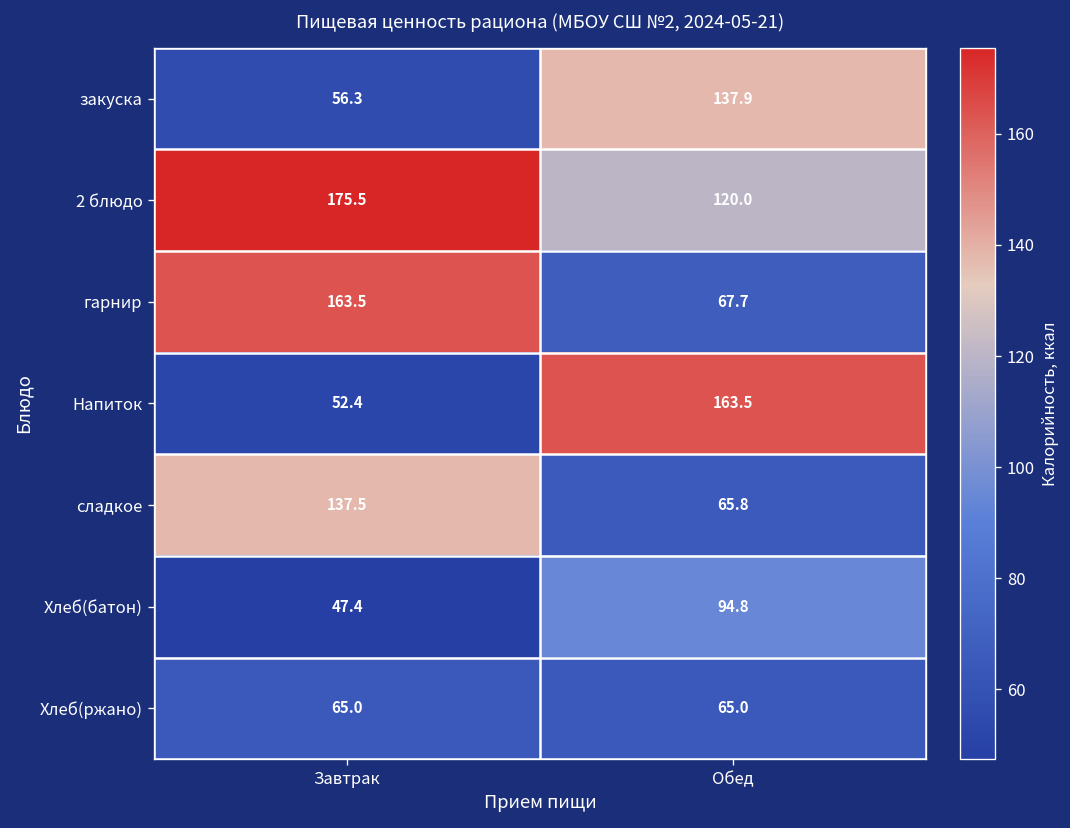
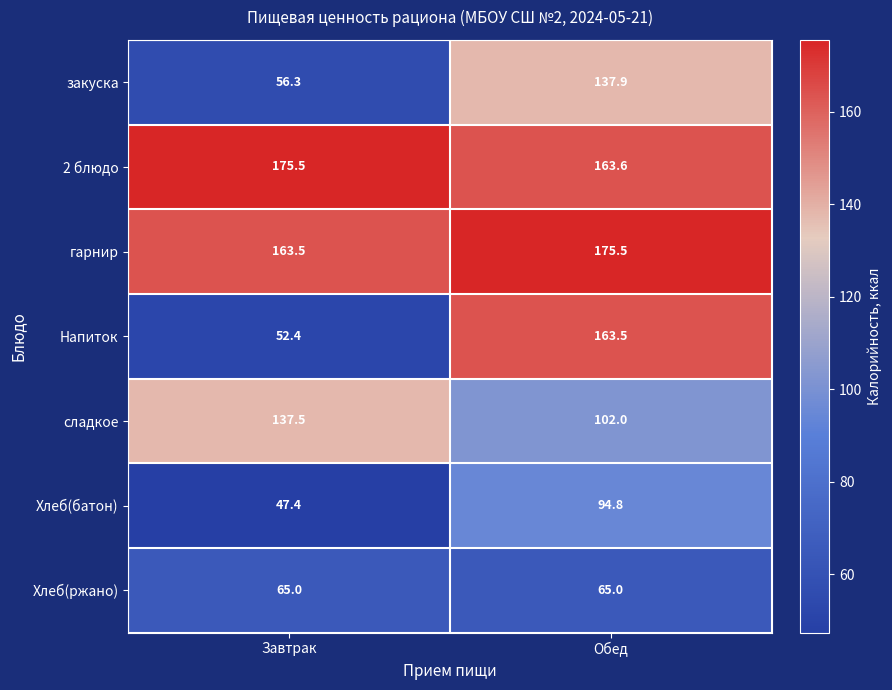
  {
    "закуска": {
      "Завтрак": 56.3,
      "Обед": 137.9
    },
    "2 блюдо": {
      "Завтрак": 175.5,
-     "Обед": 120.0
+     "Обед": 163.6
    },
    "гарнир": {
      "Завтрак": 163.5,
-     "Обед": 67.7
+     "Обед": 175.5
    },
    "Напиток": {
      "Завтрак": 52.4,
      "Обед": 163.5
    },
    "сладкое": {
      "Завтрак": 137.5,
-     "Обед": 65.8
+     "Обед": 102.0
    },
    "Хлеб(батон)": {
      "Завтрак": 47.4,
      "Обед": 94.8
    },
    "Хлеб(ржано)": {
      "Завтрак": 65.0,
      "Обед": 65.0
    }
  }
